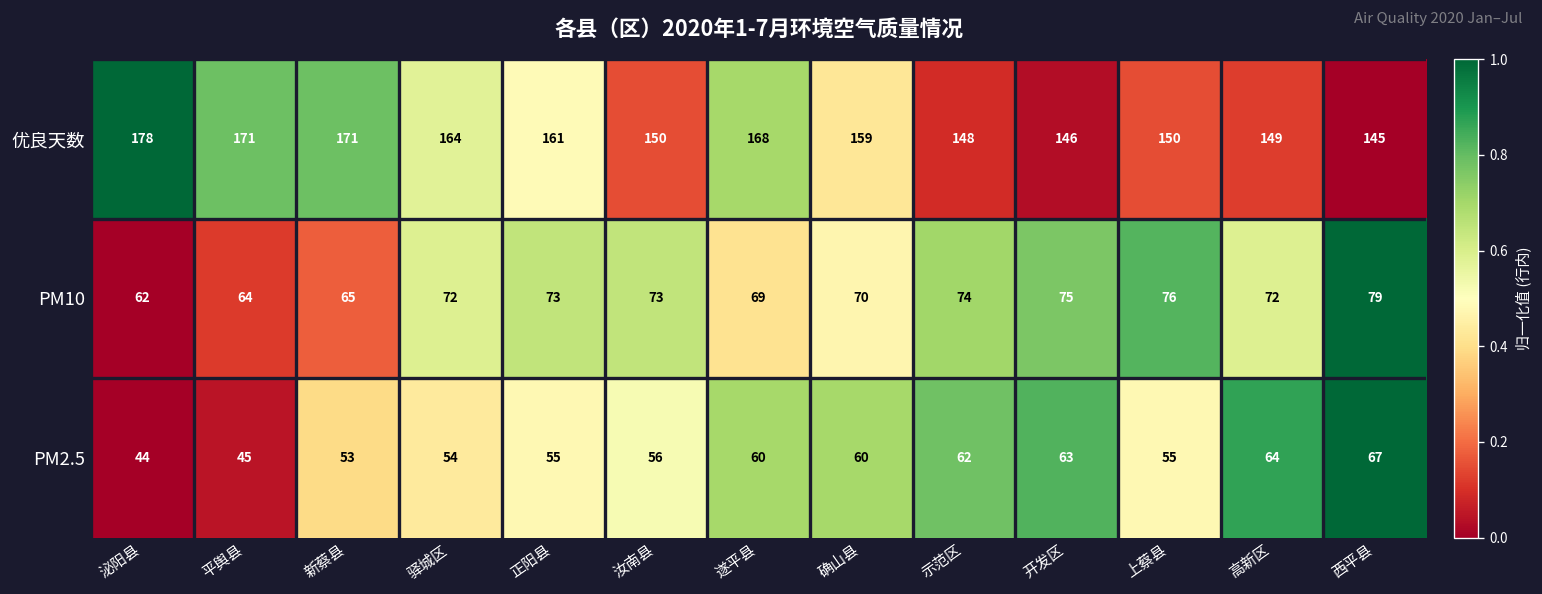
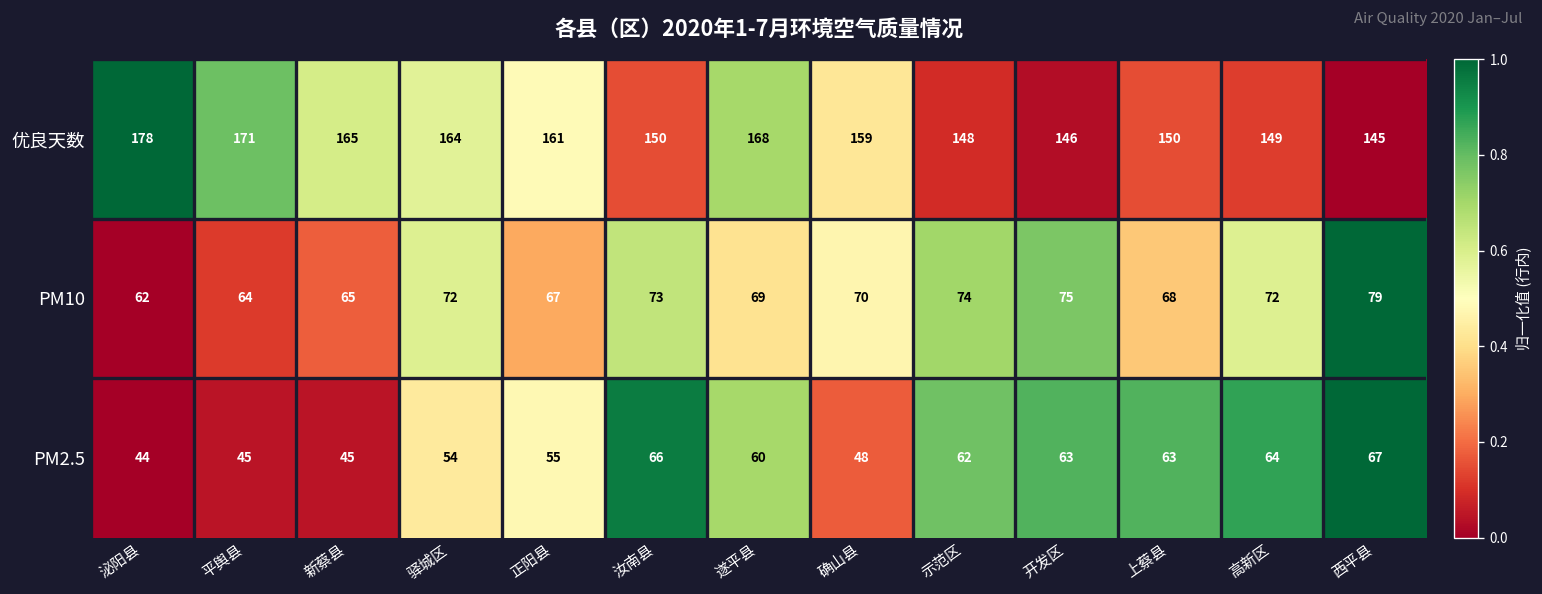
  {
    "优良天数": {
      "泌阳县": 178,
      "平舆县": 171,
-     "新蔡县": 171,
+     "新蔡县": 165,
      "驿城区": 164,
      "正阳县": 161,
      "汝南县": 150,
      "遂平县": 168,
      "确山县": 159,
      "示范区": 148,
      "开发区": 146,
      "上蔡县": 150,
      "高新区": 149,
      "西平县": 145
    },
    "PM10": {
      "泌阳县": 62,
      "平舆县": 64,
      "新蔡县": 65,
      "驿城区": 72,
-     "正阳县": 73,
+     "正阳县": 67,
      "汝南县": 73,
      "遂平县": 69,
      "确山县": 70,
      "示范区": 74,
      "开发区": 75,
-     "上蔡县": 76,
+     "上蔡县": 68,
      "高新区": 72,
      "西平县": 79
    },
    "PM2.5": {
      "泌阳县": 44,
      "平舆县": 45,
-     "新蔡县": 53,
+     "新蔡县": 45,
      "驿城区": 54,
      "正阳县": 55,
-     "汝南县": 56,
+     "汝南县": 66,
      "遂平县": 60,
-     "确山县": 60,
+     "确山县": 48,
      "示范区": 62,
      "开发区": 63,
-     "上蔡县": 55,
+     "上蔡县": 63,
      "高新区": 64,
      "西平县": 67
    }
  }
